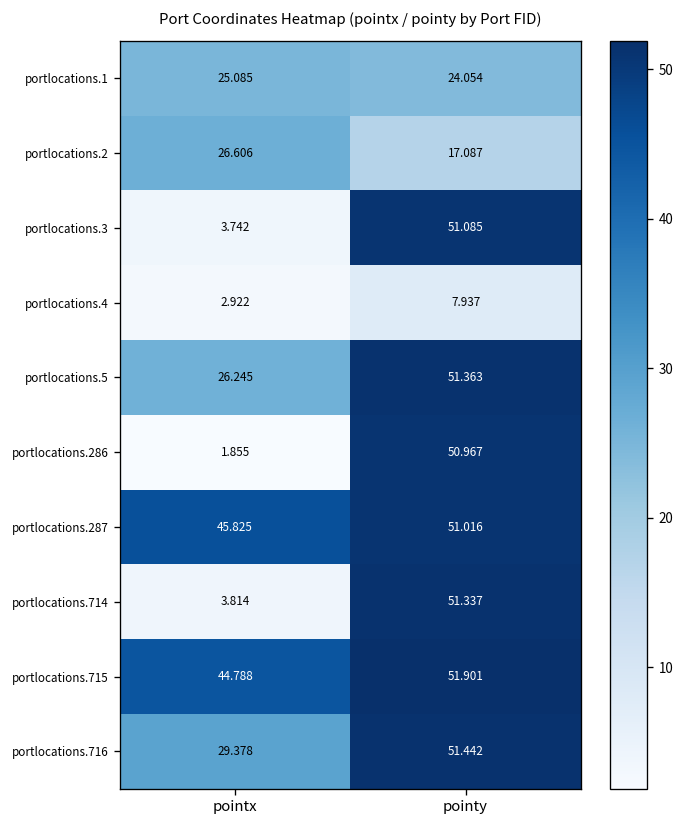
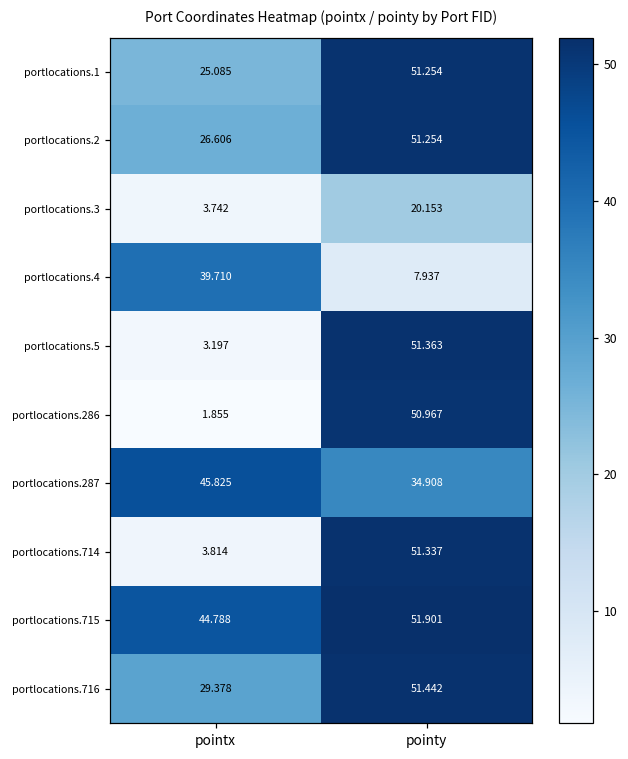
  {
    "portlocations.1": {
      "pointx": 25.085,
-     "pointy": 24.054
+     "pointy": 51.254
    },
    "portlocations.2": {
      "pointx": 26.606,
-     "pointy": 17.087
+     "pointy": 51.254
    },
    "portlocations.3": {
      "pointx": 3.742,
-     "pointy": 51.085
+     "pointy": 20.153
    },
    "portlocations.4": {
-     "pointx": 2.922,
+     "pointx": 39.710,
      "pointy": 7.937
    },
    "portlocations.5": {
-     "pointx": 26.245,
+     "pointx": 3.197,
      "pointy": 51.363
    },
    "portlocations.286": {
      "pointx": 1.855,
      "pointy": 50.967
    },
    "portlocations.287": {
      "pointx": 45.825,
-     "pointy": 51.016
+     "pointy": 34.908
    },
    "portlocations.714": {
      "pointx": 3.814,
      "pointy": 51.337
    },
    "portlocations.715": {
      "pointx": 44.788,
      "pointy": 51.901
    },
    "portlocations.716": {
      "pointx": 29.378,
      "pointy": 51.442
    }
  }
